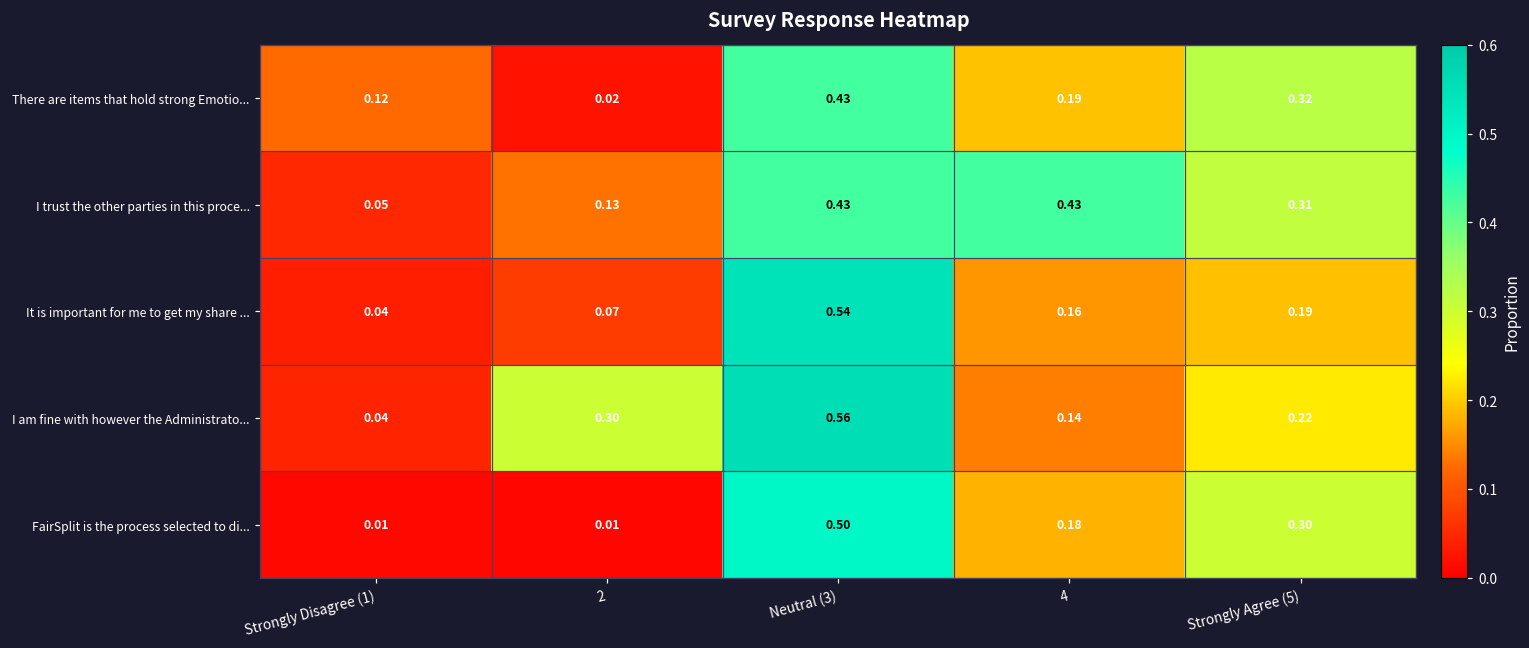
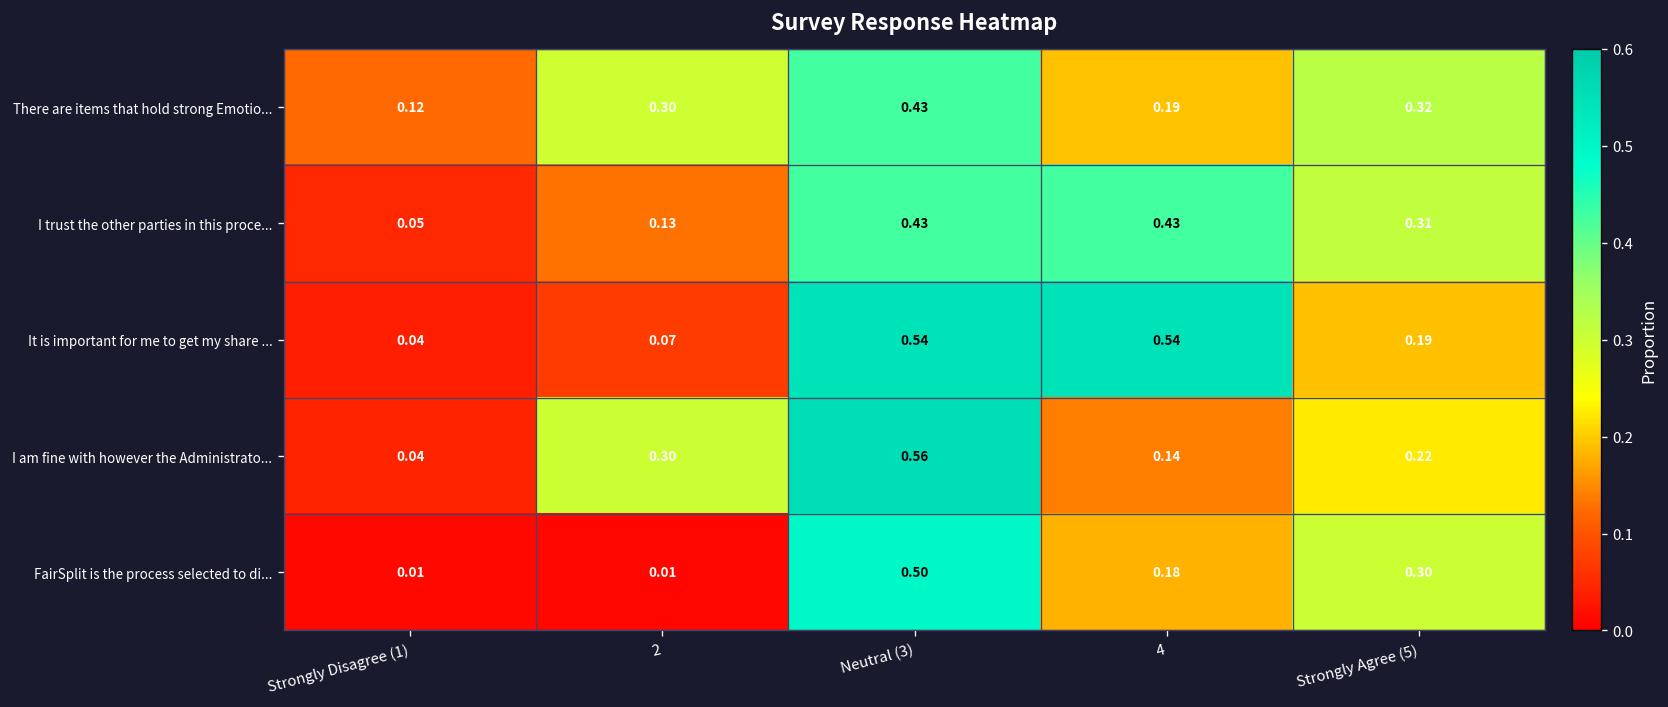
  {
    "There are items that hold strong Emotio...": {
      "Strongly Disagree (1)": 0.12,
-     "2": 0.02,
+     "2": 0.30,
      "Neutral (3)": 0.43,
      "4": 0.19,
      "Strongly Agree (5)": 0.32
    },
    "I trust the other parties in this proce...": {
      "Strongly Disagree (1)": 0.05,
      "2": 0.13,
      "Neutral (3)": 0.43,
      "4": 0.43,
      "Strongly Agree (5)": 0.31
    },
    "It is important for me to get my share ...": {
      "Strongly Disagree (1)": 0.04,
      "2": 0.07,
      "Neutral (3)": 0.54,
-     "4": 0.16,
+     "4": 0.54,
      "Strongly Agree (5)": 0.19
    },
    "I am fine with however the Administrato...": {
      "Strongly Disagree (1)": 0.04,
      "2": 0.30,
      "Neutral (3)": 0.56,
      "4": 0.14,
      "Strongly Agree (5)": 0.22
    },
    "FairSplit is the process selected to di...": {
      "Strongly Disagree (1)": 0.01,
      "2": 0.01,
      "Neutral (3)": 0.50,
      "4": 0.18,
      "Strongly Agree (5)": 0.30
    }
  }
